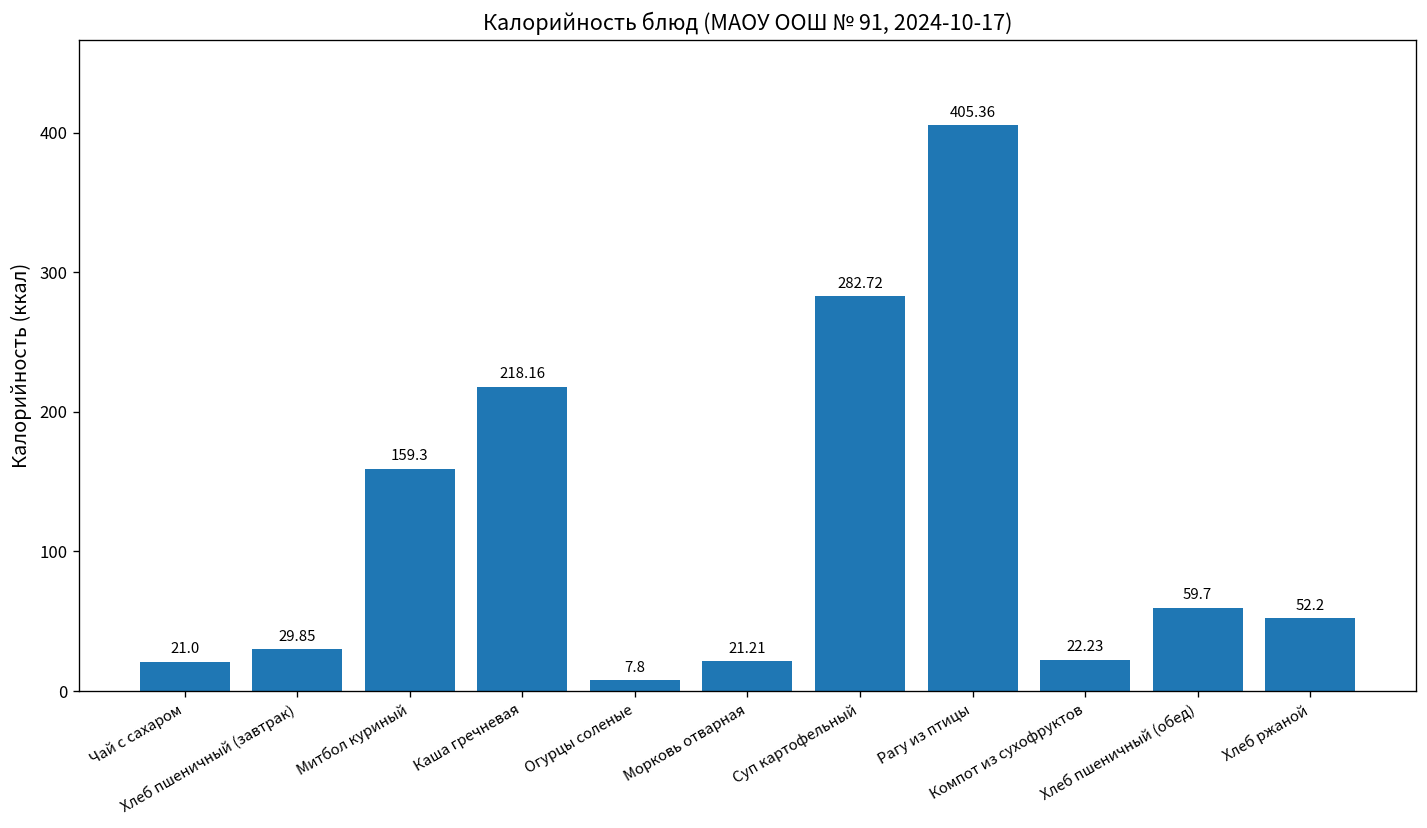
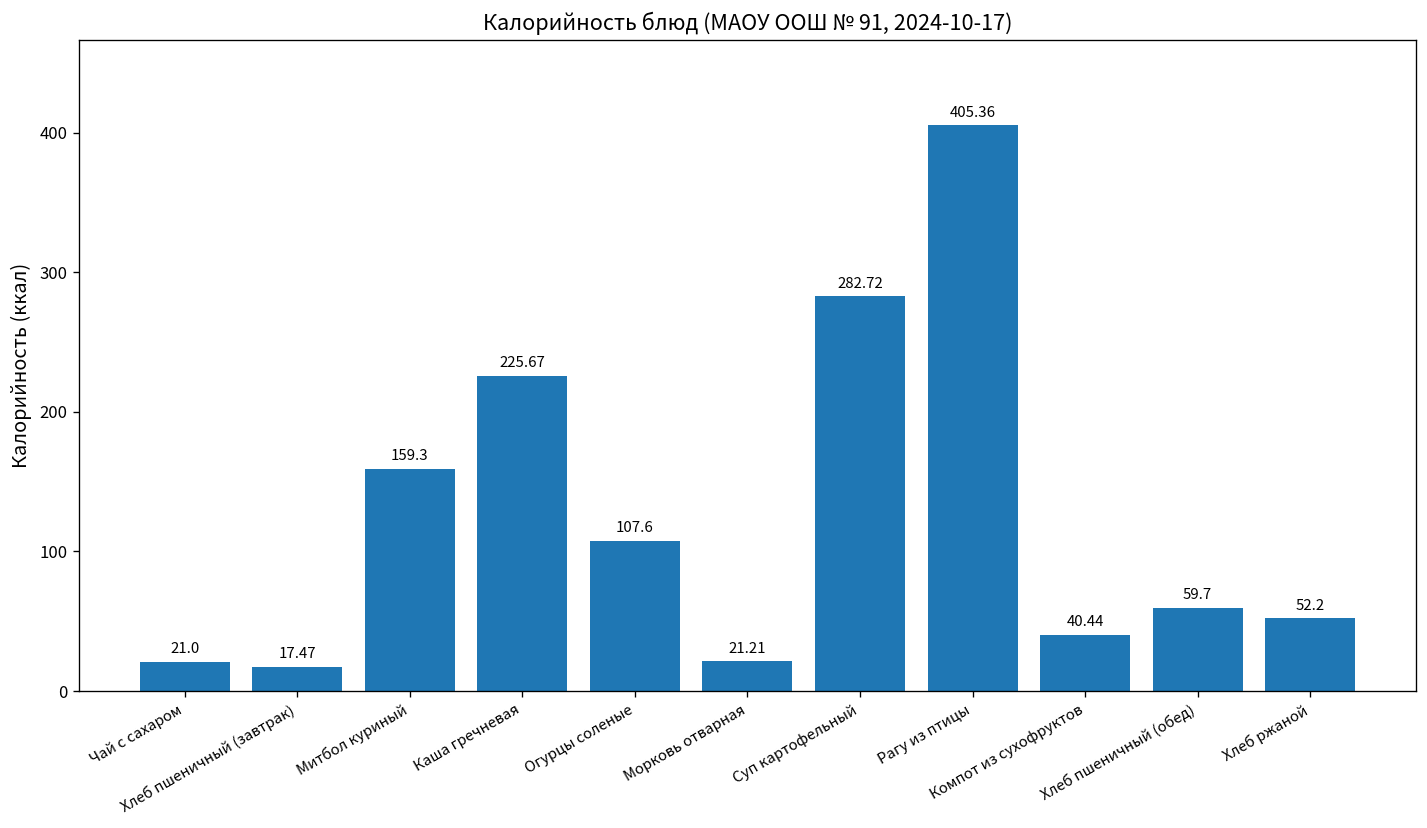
  {
    "Чай с сахаром": 21.0,
-   "Хлеб пшеничный (завтрак)": 29.85,
+   "Хлеб пшеничный (завтрак)": 17.47,
    "Митбол куриный": 159.3,
-   "Каша гречневая": 218.16,
-   "Огурцы соленые": 7.8,
+   "Каша гречневая": 225.67,
+   "Огурцы соленые": 107.6,
    "Морковь отварная": 21.21,
    "Суп картофельный": 282.72,
    "Рагу из птицы": 405.36,
-   "Компот из сухофруктов": 22.23,
+   "Компот из сухофруктов": 40.44,
    "Хлеб пшеничный (обед)": 59.7,
    "Хлеб ржаной": 52.2
  }
